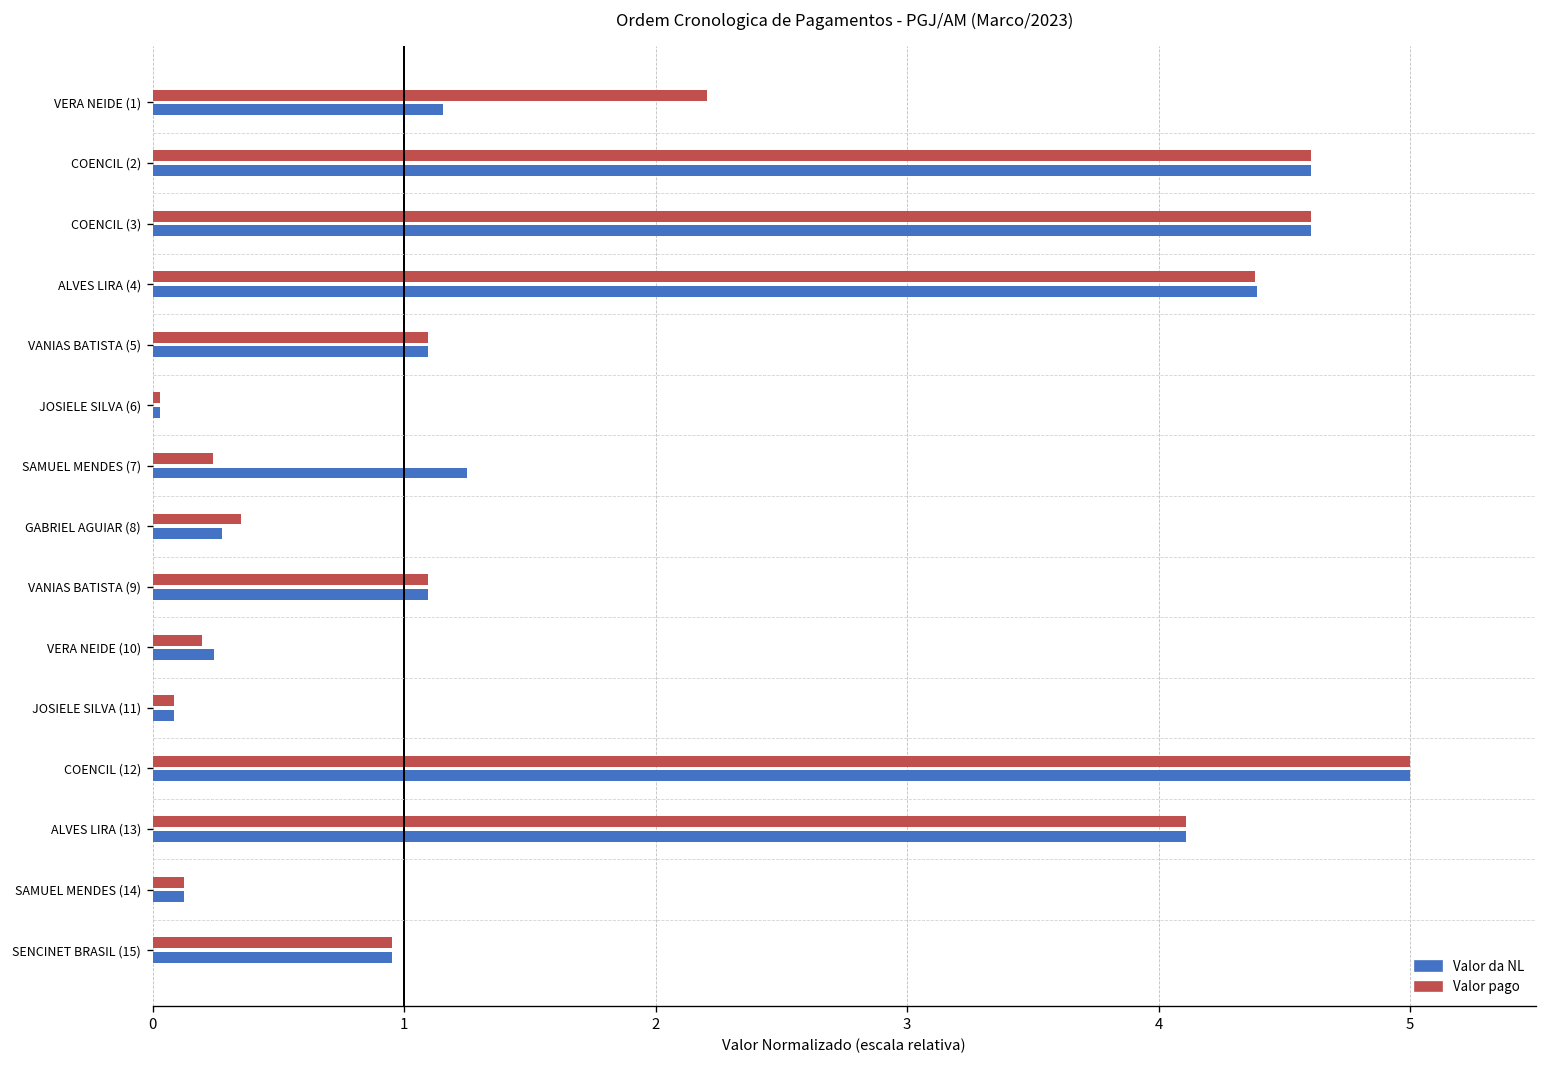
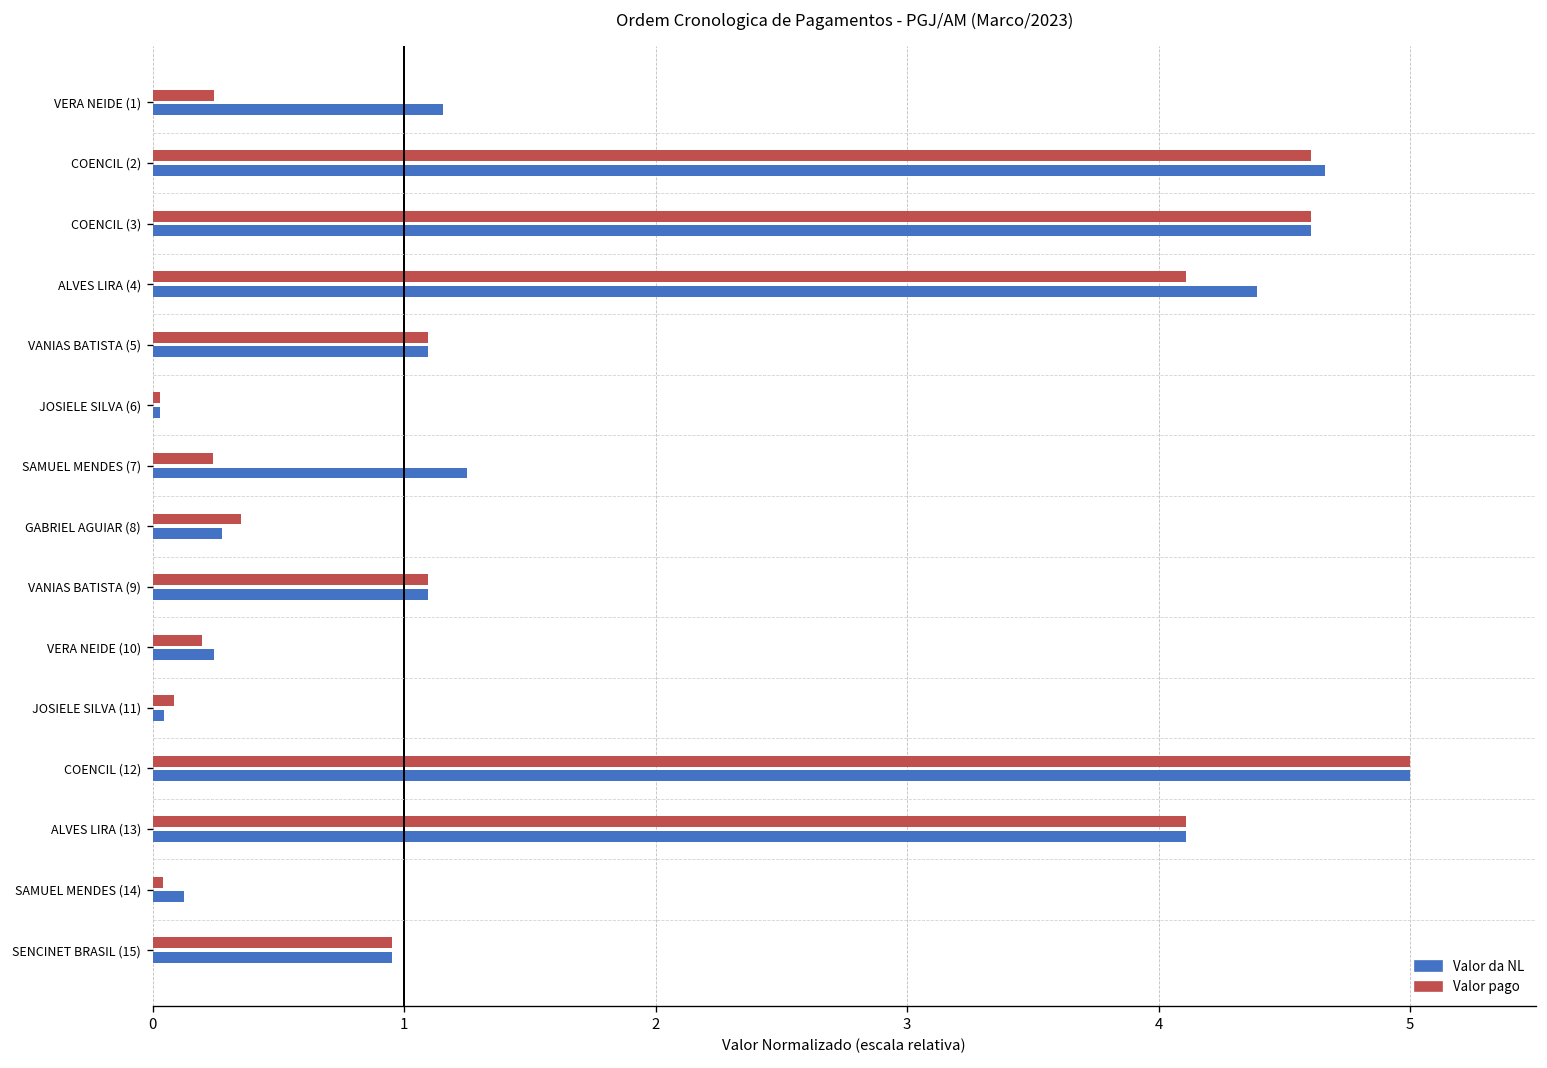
  {
    "Valor da NL": {
      "VERA NEIDE (1)": 1.15,
-     "COENCIL (2)": 4.60,
+     "COENCIL (2)": 4.66,
      "COENCIL (3)": 4.60,
      "ALVES LIRA (4)": 4.39,
      "VANIAS BATISTA (5)": 1.10,
      "JOSIELE SILVA (6)": 0.03,
      "SAMUEL MENDES (7)": 1.25,
      "GABRIEL AGUIAR (8)": 0.28,
      "VANIAS BATISTA (9)": 1.10,
      "VERA NEIDE (10)": 0.25,
-     "JOSIELE SILVA (11)": 0.08,
+     "JOSIELE SILVA (11)": 0.04,
      "COENCIL (12)": 5.00,
      "ALVES LIRA (13)": 4.11,
      "SAMUEL MENDES (14)": 0.13,
      "SENCINET BRASIL (15)": 0.95
    },
    "Valor pago": {
-     "VERA NEIDE (1)": 2.20,
+     "VERA NEIDE (1)": 0.25,
      "COENCIL (2)": 4.60,
      "COENCIL (3)": 4.60,
-     "ALVES LIRA (4)": 4.38,
+     "ALVES LIRA (4)": 4.11,
      "VANIAS BATISTA (5)": 1.10,
      "JOSIELE SILVA (6)": 0.03,
      "SAMUEL MENDES (7)": 0.24,
      "GABRIEL AGUIAR (8)": 0.35,
      "VANIAS BATISTA (9)": 1.10,
      "VERA NEIDE (10)": 0.20,
      "JOSIELE SILVA (11)": 0.08,
      "COENCIL (12)": 5.00,
      "ALVES LIRA (13)": 4.11,
-     "SAMUEL MENDES (14)": 0.13,
+     "SAMUEL MENDES (14)": 0.04,
      "SENCINET BRASIL (15)": 0.95
    }
  }
